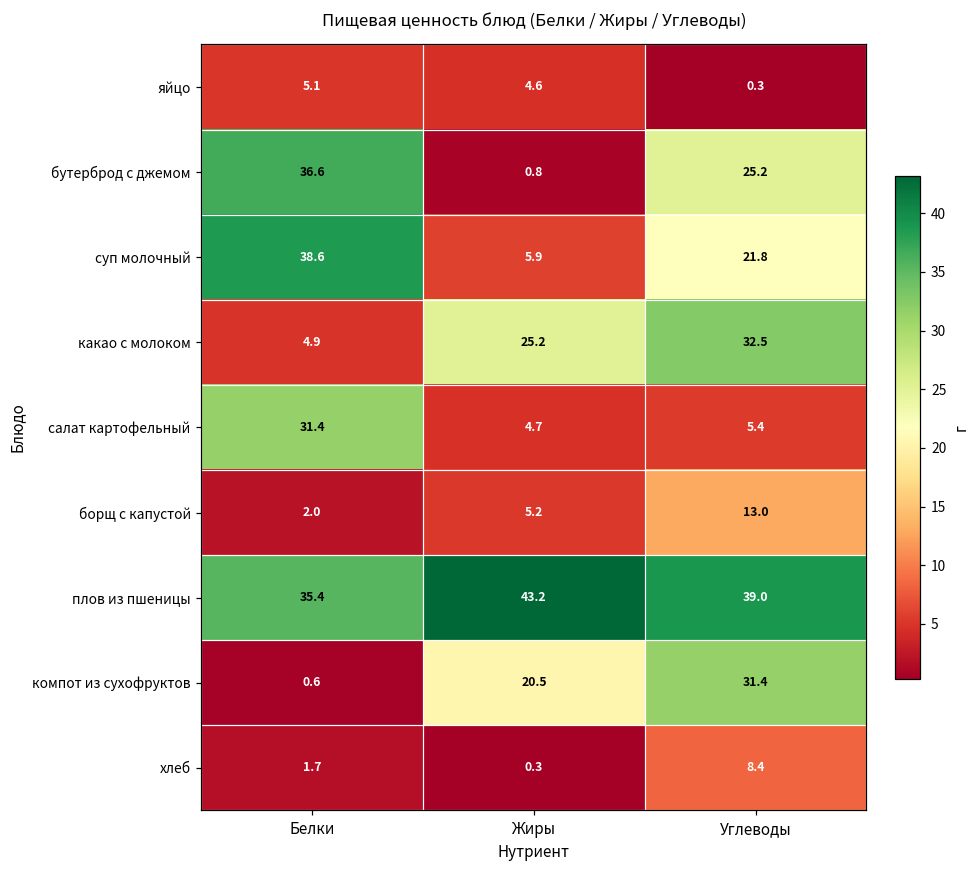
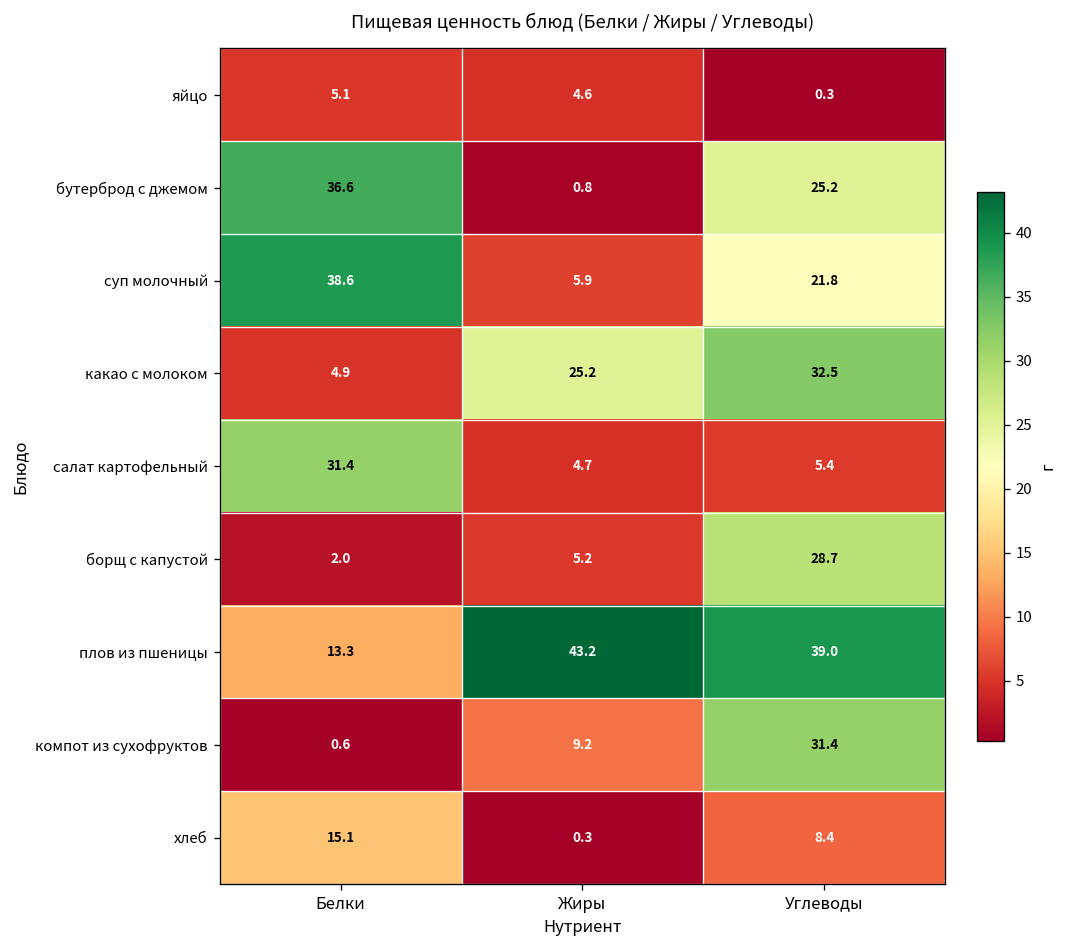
  {
    "яйцо": {
      "Белки": 5.1,
      "Жиры": 4.6,
      "Углеводы": 0.3
    },
    "бутерброд с джемом": {
      "Белки": 36.6,
      "Жиры": 0.8,
      "Углеводы": 25.2
    },
    "суп молочный": {
      "Белки": 38.6,
      "Жиры": 5.9,
      "Углеводы": 21.8
    },
    "какао с молоком": {
      "Белки": 4.9,
      "Жиры": 25.2,
      "Углеводы": 32.5
    },
    "салат картофельный": {
      "Белки": 31.4,
      "Жиры": 4.7,
      "Углеводы": 5.4
    },
    "борщ с капустой": {
      "Белки": 2.0,
      "Жиры": 5.2,
-     "Углеводы": 13.0
+     "Углеводы": 28.7
    },
    "плов из пшеницы": {
-     "Белки": 35.4,
+     "Белки": 13.3,
      "Жиры": 43.2,
      "Углеводы": 39.0
    },
    "компот из сухофруктов": {
      "Белки": 0.6,
-     "Жиры": 20.5,
+     "Жиры": 9.2,
      "Углеводы": 31.4
    },
    "хлеб": {
-     "Белки": 1.7,
+     "Белки": 15.1,
      "Жиры": 0.3,
      "Углеводы": 8.4
    }
  }
